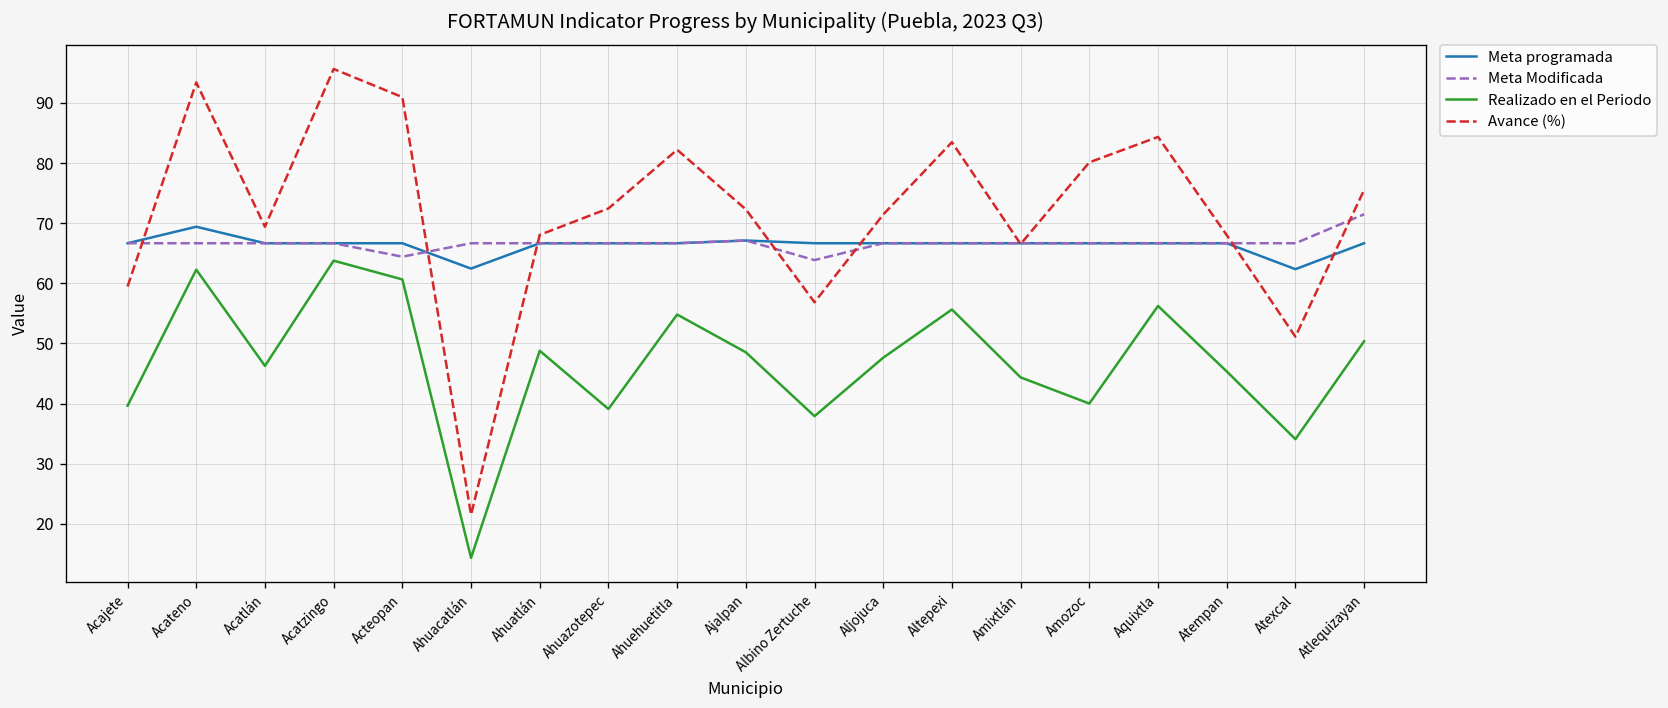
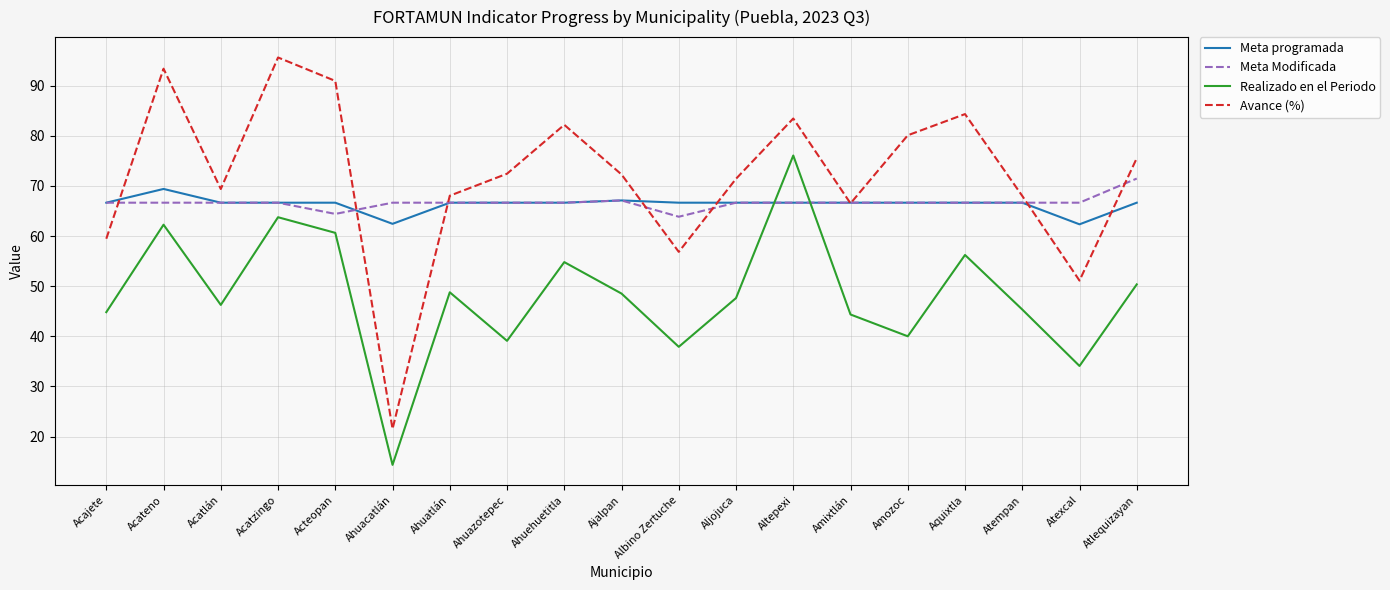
  {
    "Meta programada": {
      "Acateno": 69,
      "Acteopan": 67,
      "Ahuacatlán": 62,
      "Albino Zertuche": 67,
      "Atexcal": 62,
      "Atlequizayan": 67
    },
    "Meta Modificada": {
      "Acateno": 67,
      "Acteopan": 64,
      "Ahuacatlán": 67,
      "Albino Zertuche": 64,
      "Atexcal": 67,
      "Atlequizayan": 71
    },
    "Realizado en el Periodo": {
-     "Acajete": 40,
+     "Acajete": 45,
      "Acateno": 62,
      "Acatlán": 46,
      "Acatzingo": 64,
      "Acteopan": 61,
      "Ahuacatlán": 14,
      "Ahuatlán": 49,
      "Ahuazotepec": 39,
      "Ahuehuetitla": 55,
      "Ajalpan": 49,
      "Albino Zertuche": 38,
      "Aljojuca": 48,
-     "Altepexi": 56,
+     "Altepexi": 76,
      "Amixtlán": 44,
      "Amozoc": 40,
      "Aquixtla": 56,
      "Atempan": 45,
      "Atexcal": 34,
      "Atlequizayan": 50
    },
    "Avance (%)": {
      "Acajete": 59,
      "Acateno": 93,
      "Acatlán": 69,
      "Acatzingo": 96,
      "Acteopan": 91,
      "Ahuacatlán": 22,
      "Ahuatlán": 68,
      "Ahuazotepec": 72,
      "Ahuehuetitla": 82,
      "Ajalpan": 72,
      "Albino Zertuche": 57,
      "Aljojuca": 71,
      "Altepexi": 83,
      "Amozoc": 80,
      "Aquixtla": 84,
      "Atempan": 68,
      "Atexcal": 51,
      "Atlequizayan": 76
    }
  }
